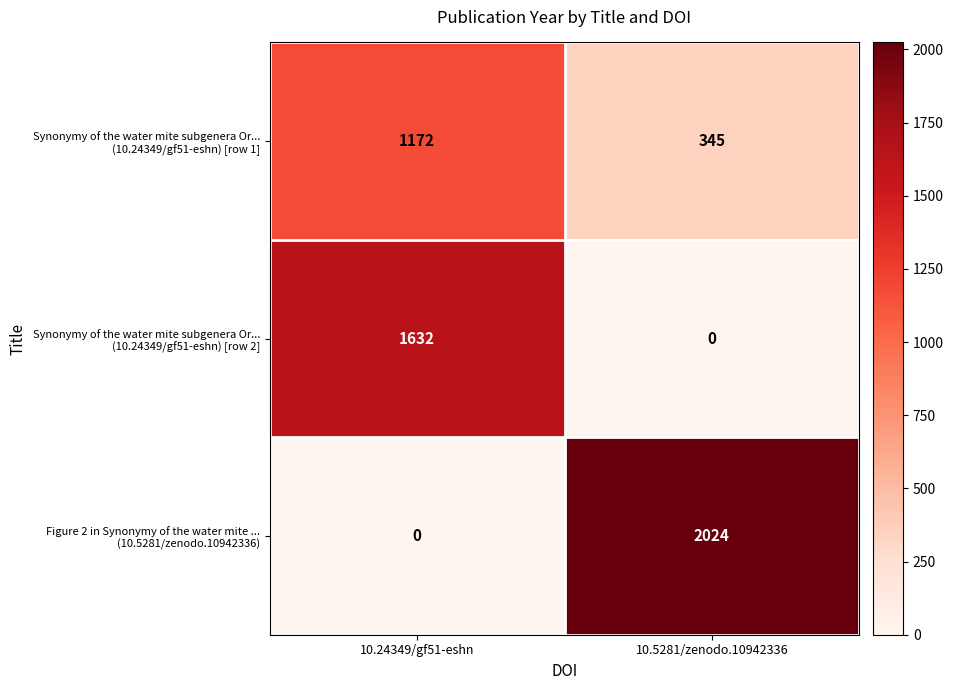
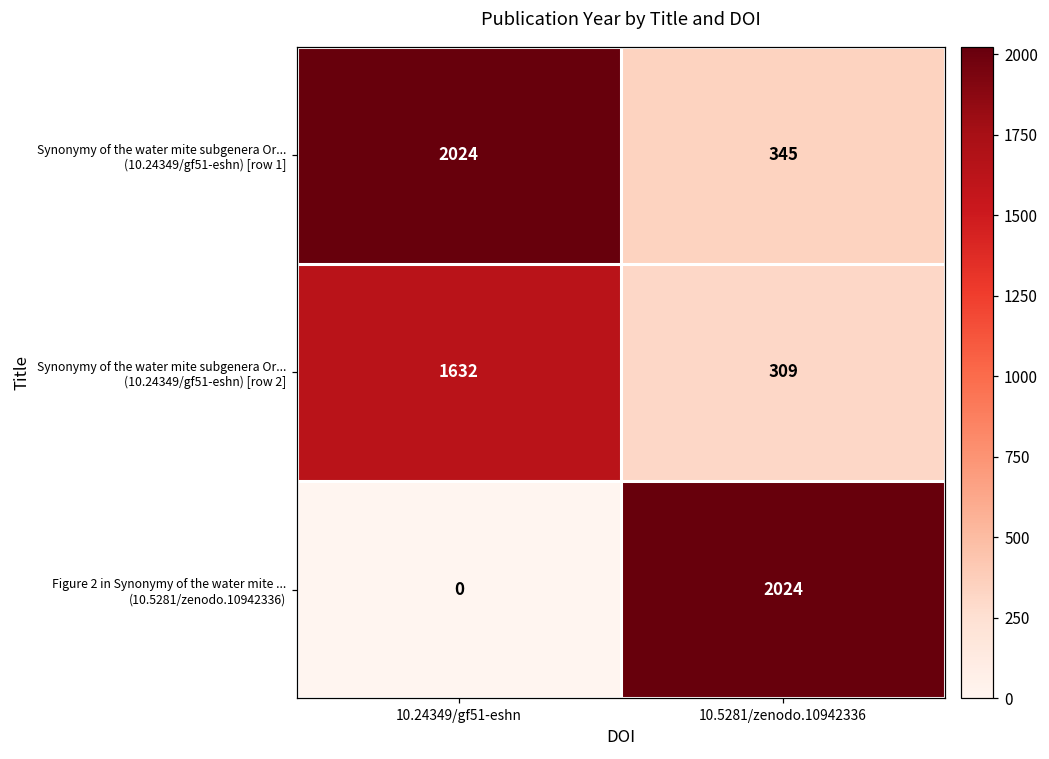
  {
    "Synonymy of the water mite subgenera Or... (10.24349/gf51-eshn) [row 1]": {
-     "10.24349/gf51-eshn": 1172,
+     "10.24349/gf51-eshn": 2024,
      "10.5281/zenodo.10942336": 345
    },
    "Synonymy of the water mite subgenera Or... (10.24349/gf51-eshn) [row 2]": {
      "10.24349/gf51-eshn": 1632,
-     "10.5281/zenodo.10942336": 0
+     "10.5281/zenodo.10942336": 309
    },
    "Figure 2 in Synonymy of the water mite ... (10.5281/zenodo.10942336)": {
      "10.24349/gf51-eshn": 0,
      "10.5281/zenodo.10942336": 2024
    }
  }
